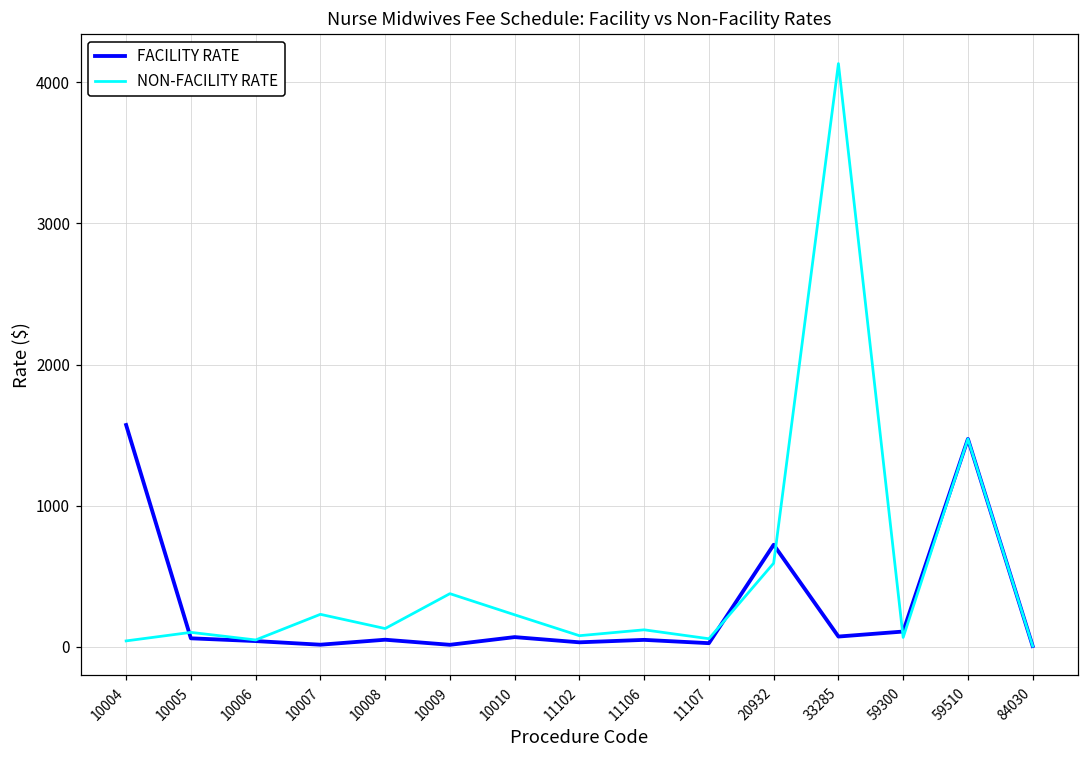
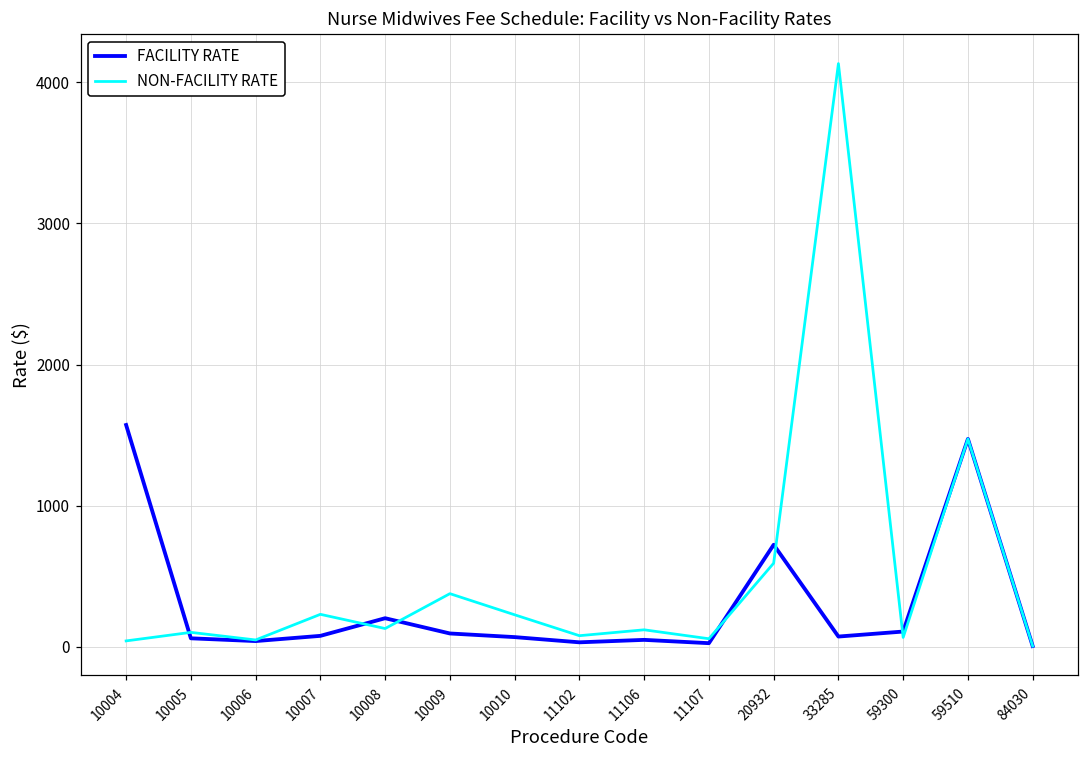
  {
    "FACILITY RATE": {
      "10004": 1570,
      "10005": 60,
-     "10007": 20,
-     "10008": 50,
-     "10009": 20,
+     "10007": 80,
+     "10008": 200,
+     "10009": 100,
      "10010": 70,
      "11102": 30,
      "11106": 50,
      "11107": 30,
      "20932": 720,
      "33285": 70,
      "59300": 110
    },
    "NON-FACILITY RATE": {
      "10004": 40,
      "10005": 100,
      "10007": 230,
      "10008": 130,
      "10009": 380,
      "10010": 230,
      "11102": 80,
      "11106": 120,
      "11107": 60,
      "20932": 590,
      "33285": 4130,
      "59300": 70
    }
  }
